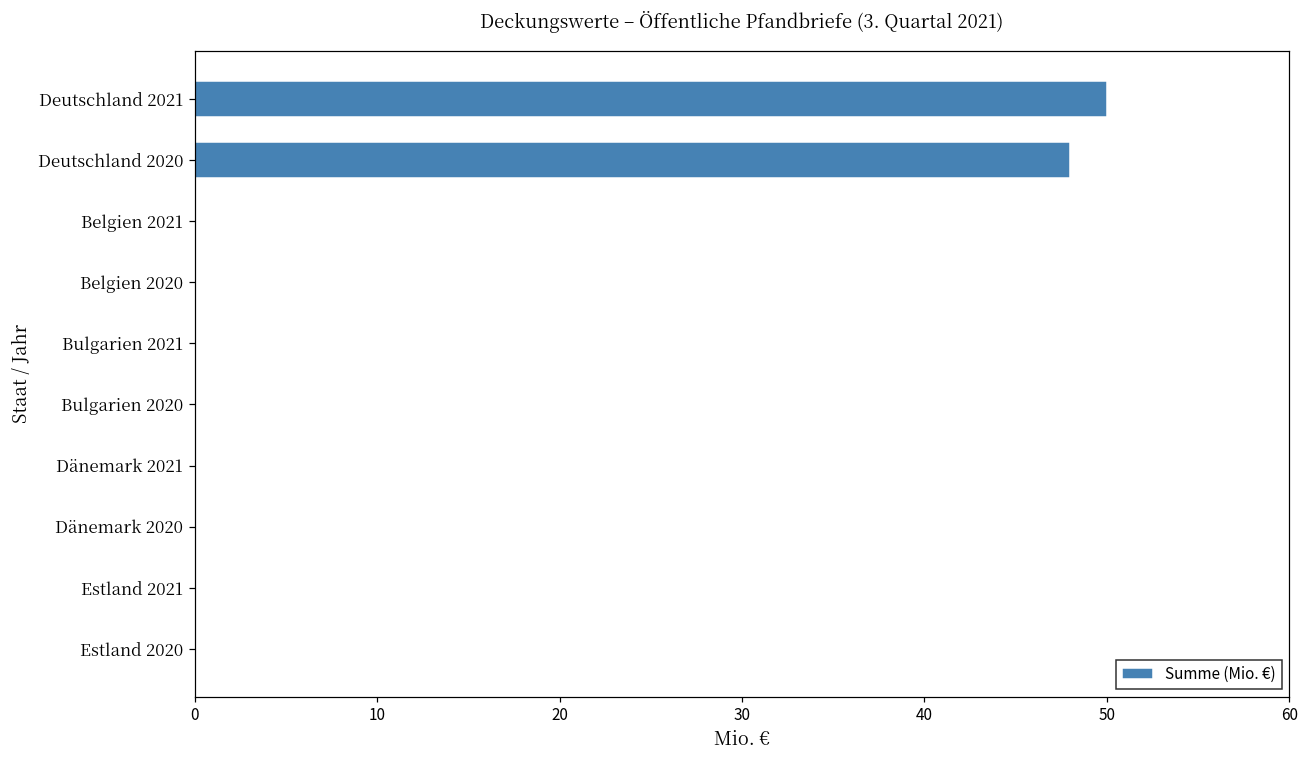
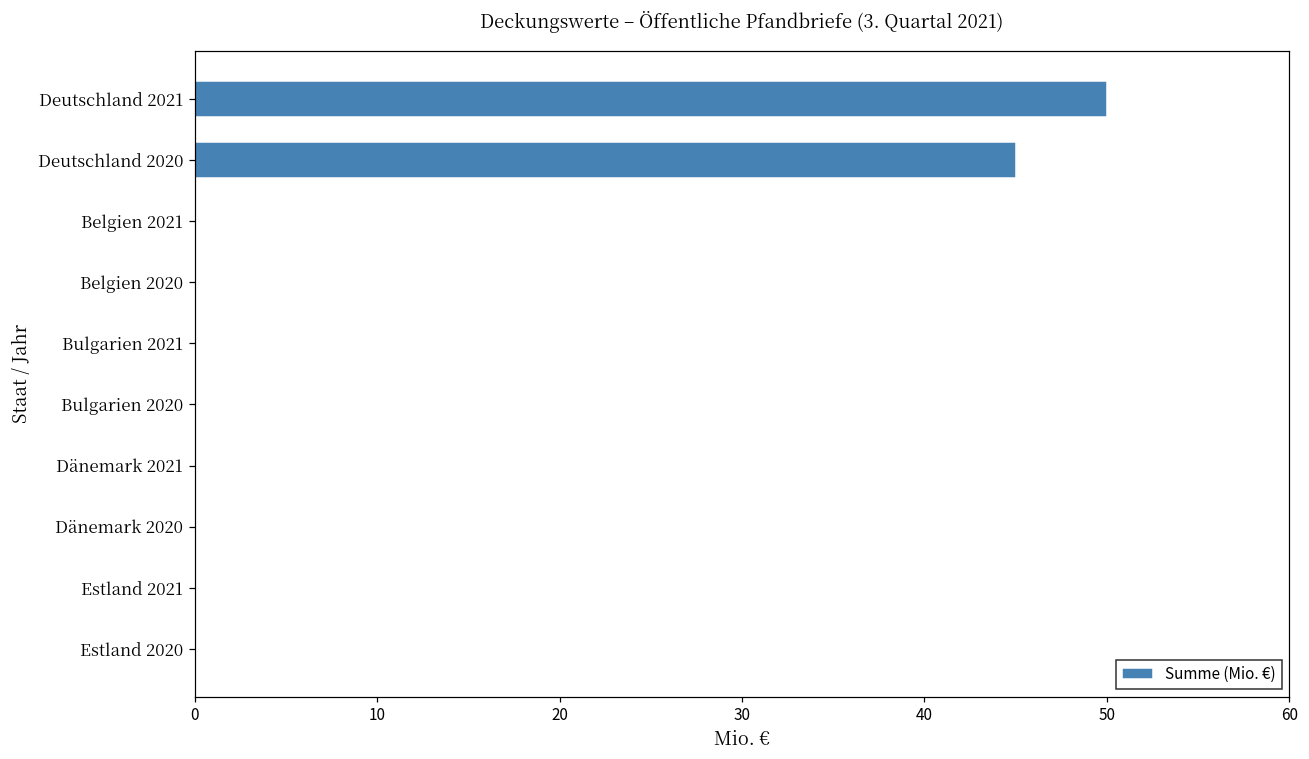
  {
    "Deutschland 2021": 50,
-   "Deutschland 2020": 48,
+   "Deutschland 2020": 45,
    "Belgien 2021": 0,
    "Belgien 2020": 0,
    "Bulgarien 2021": 0,
    "Bulgarien 2020": 0,
    "Dänemark 2021": 0,
    "Dänemark 2020": 0,
    "Estland 2021": 0,
    "Estland 2020": 0
  }
